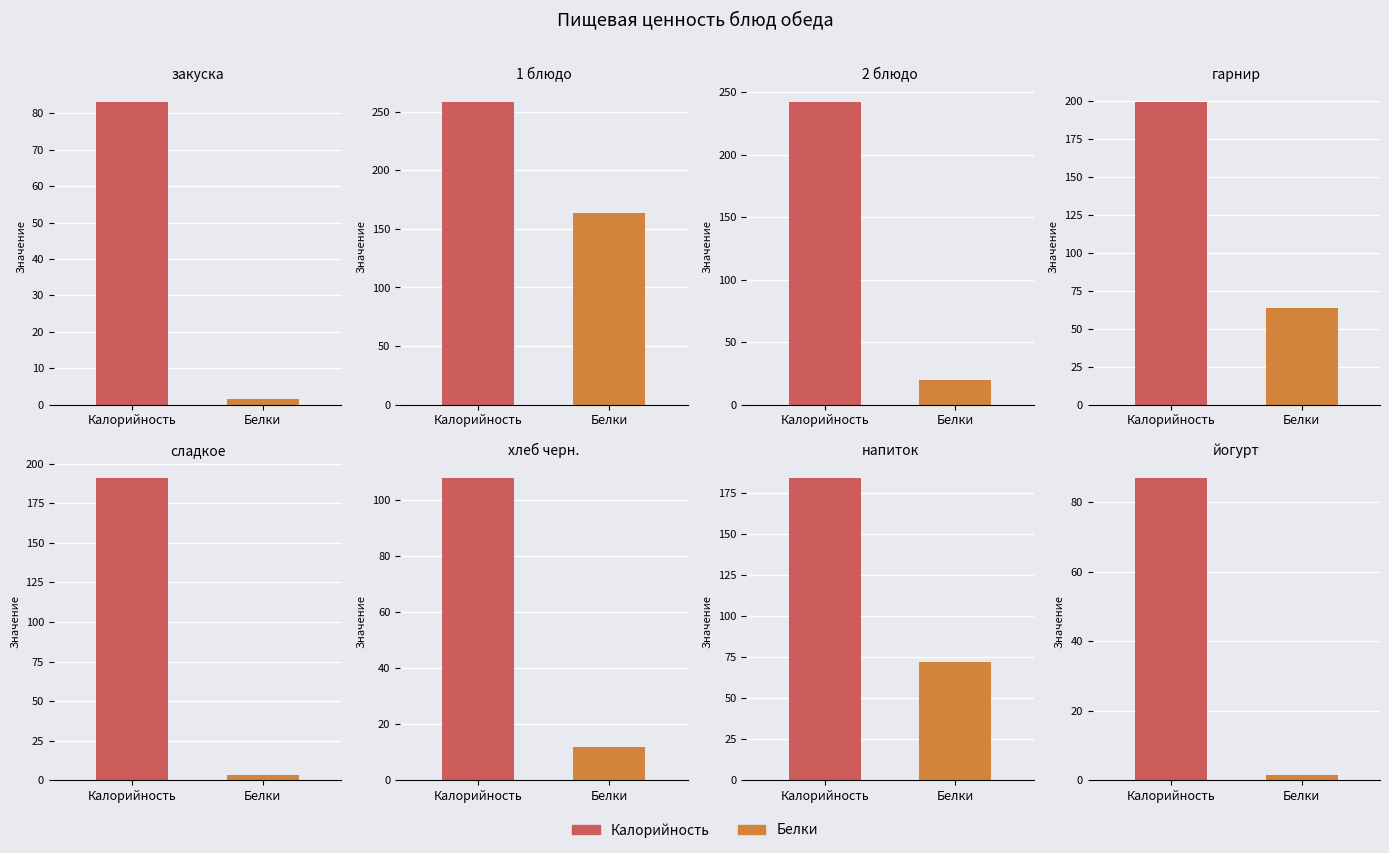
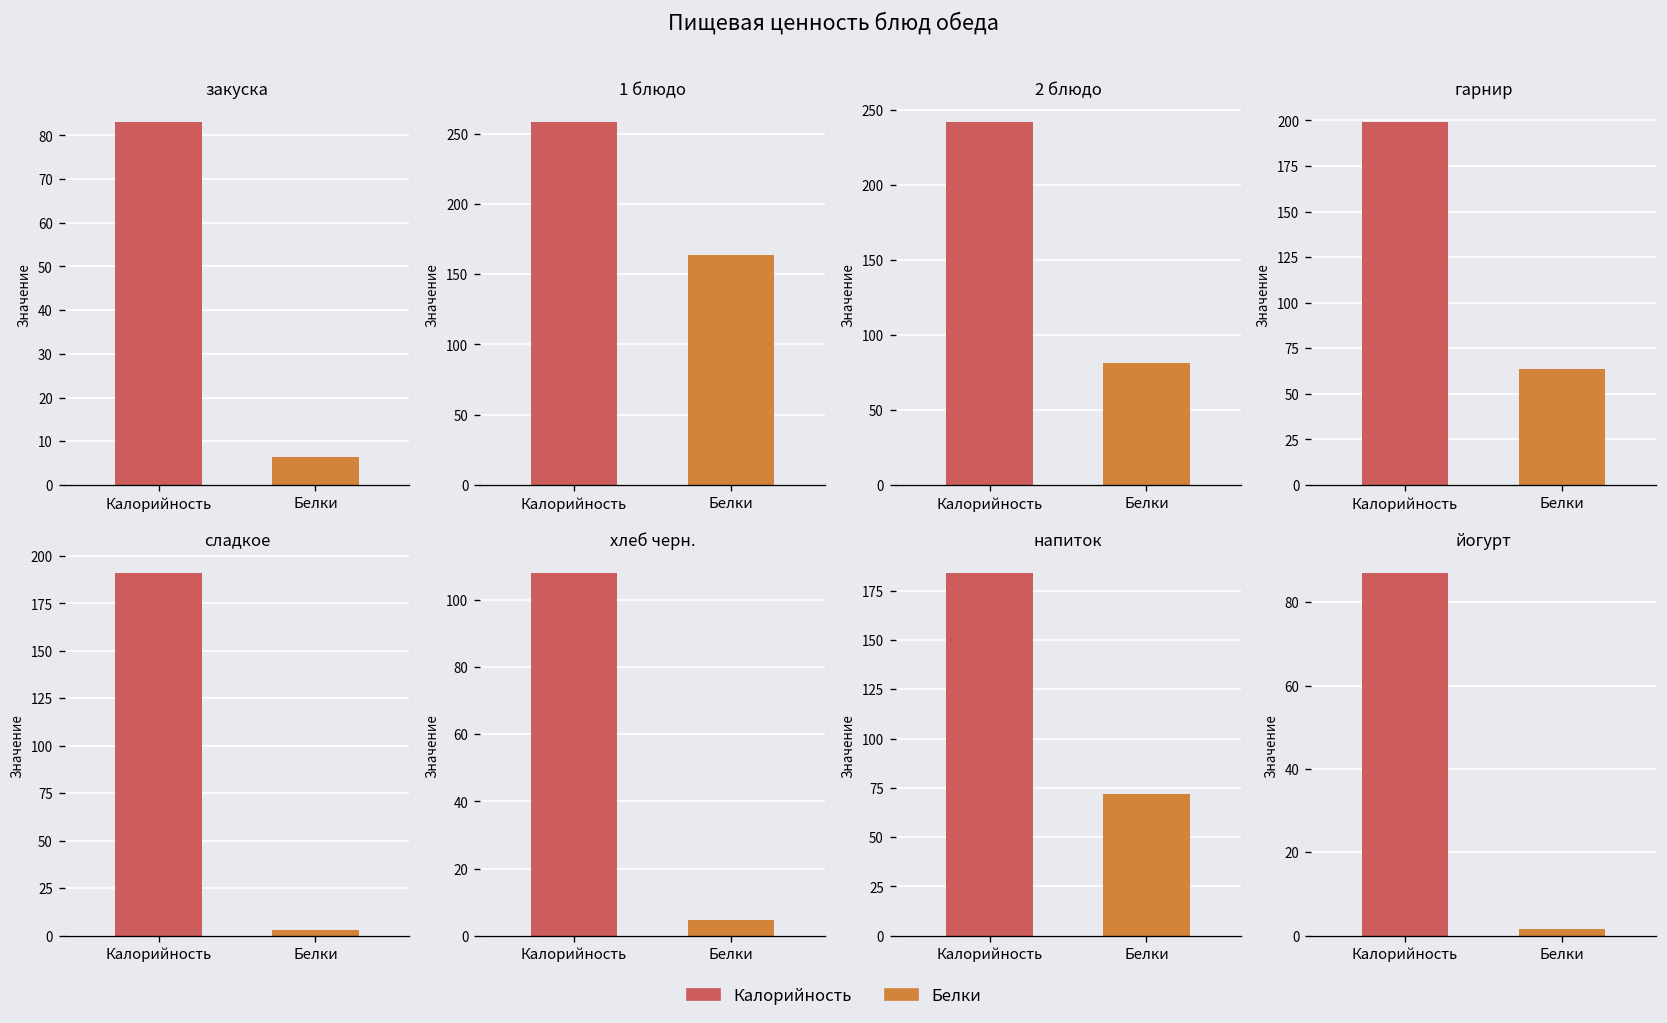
  {
    "закуска": {
      "Калорийность": 83,
-     "Белки": 2
+     "Белки": 6
    },
    "1 блюдо": {
      "Калорийность": 258,
      "Белки": 164
    },
    "2 блюдо": {
      "Калорийность": 242,
-     "Белки": 20
+     "Белки": 81
    },
    "гарнир": {
      "Калорийность": 199,
      "Белки": 63
    },
    "сладкое": {
      "Калорийность": 191,
      "Белки": 3
    },
    "хлеб черн.": {
      "Калорийность": 108,
-     "Белки": 12
+     "Белки": 5
    },
    "напиток": {
      "Калорийность": 184,
      "Белки": 72
    },
    "йогурт": {
      "Калорийность": 87,
      "Белки": 2
    }
  }
